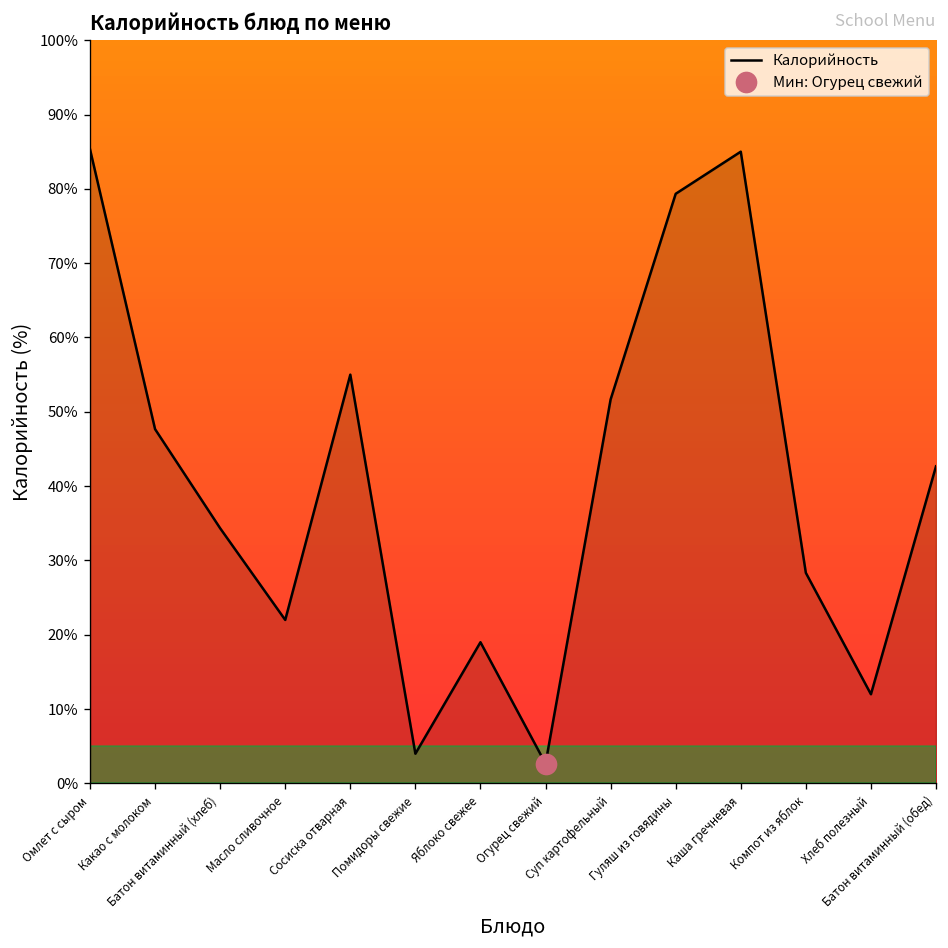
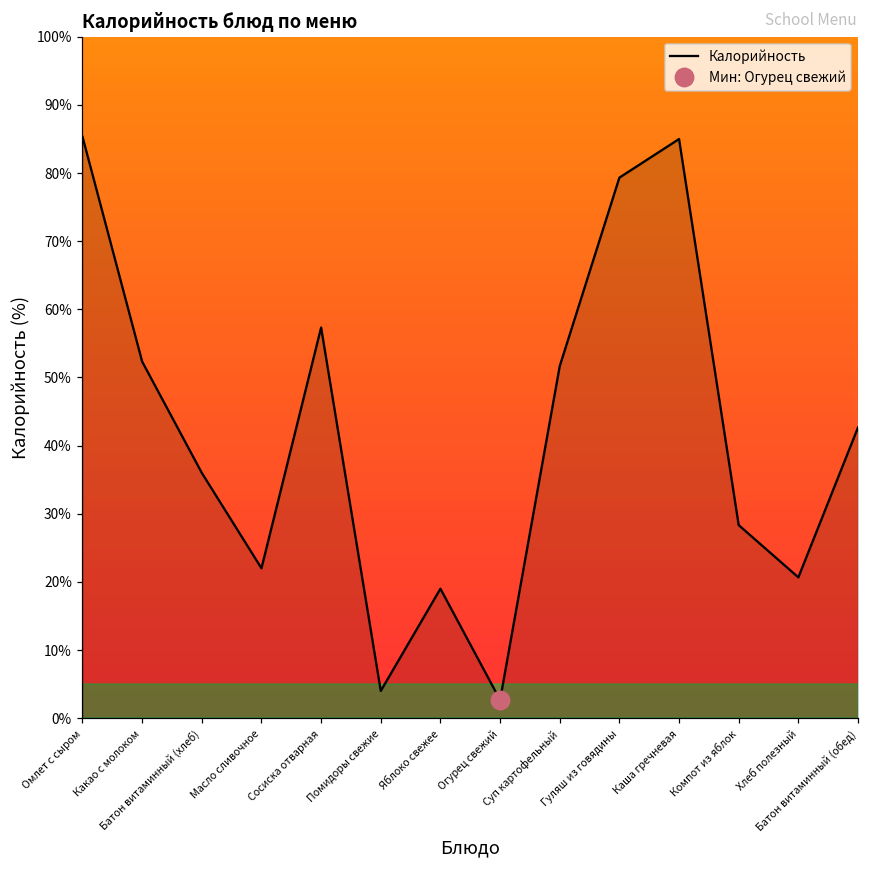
  {
    "Калорийность": {
      "Омлет с сыром": "85%",
-     "Какао с молоком": "48%",
-     "Батон витаминный (хлеб)": "34%",
+     "Какао с молоком": "52%",
+     "Батон витаминный (хлеб)": "36%",
      "Масло сливочное": "22%",
-     "Сосиска отварная": "55%",
+     "Сосиска отварная": "57%",
      "Яблоко свежее": "19%",
      "Суп картофельный": "52%",
      "Гуляш из говядины": "79%",
      "Каша гречневая": "85%",
      "Компот из яблок": "28%",
-     "Хлеб полезный": "12%",
+     "Хлеб полезный": "21%",
      "Батон витаминный (обед)": "43%"
    }
  }
